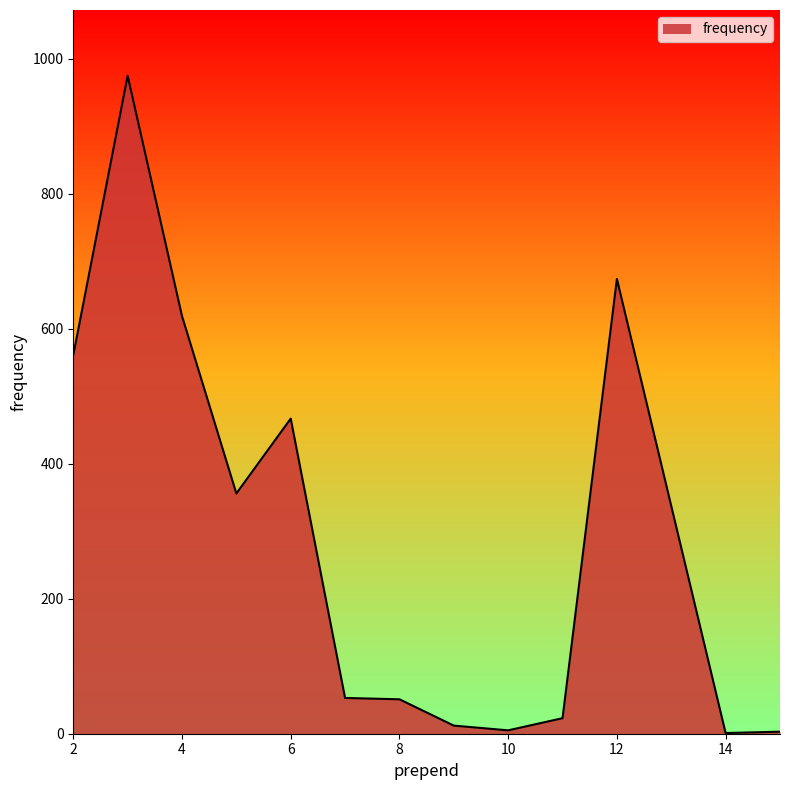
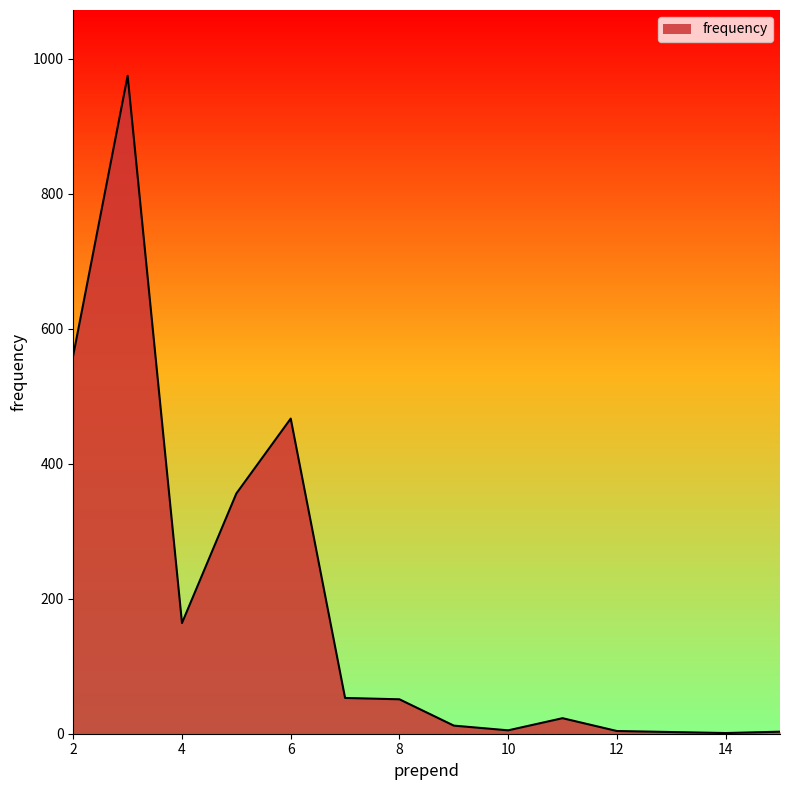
  {
    "2": 560,
-   "4": 620,
+   "4": 160,
    "6": 470,
    "8": 50,
    "10": 10,
-   "12": 670,
+   "12": 0,
    "14": 0
  }
